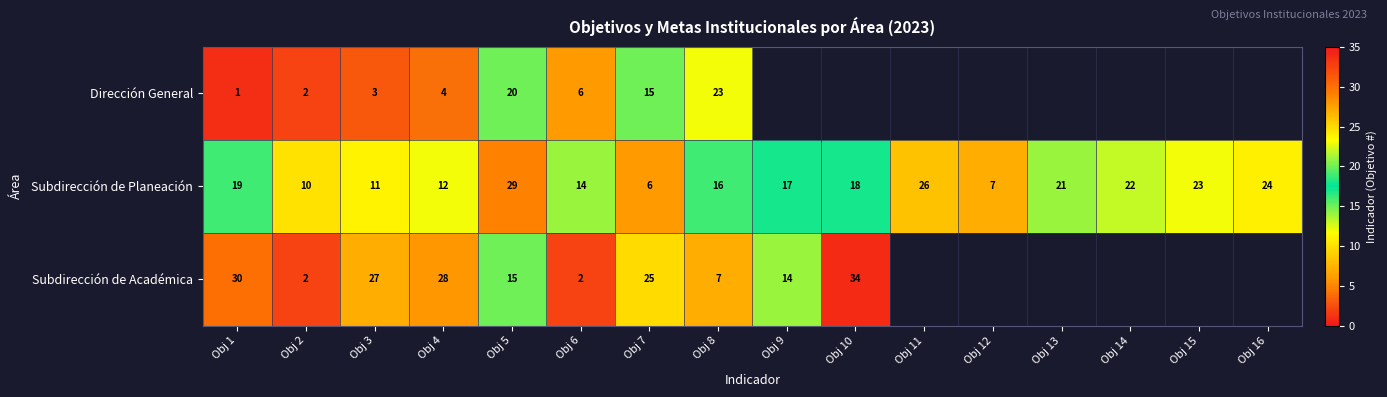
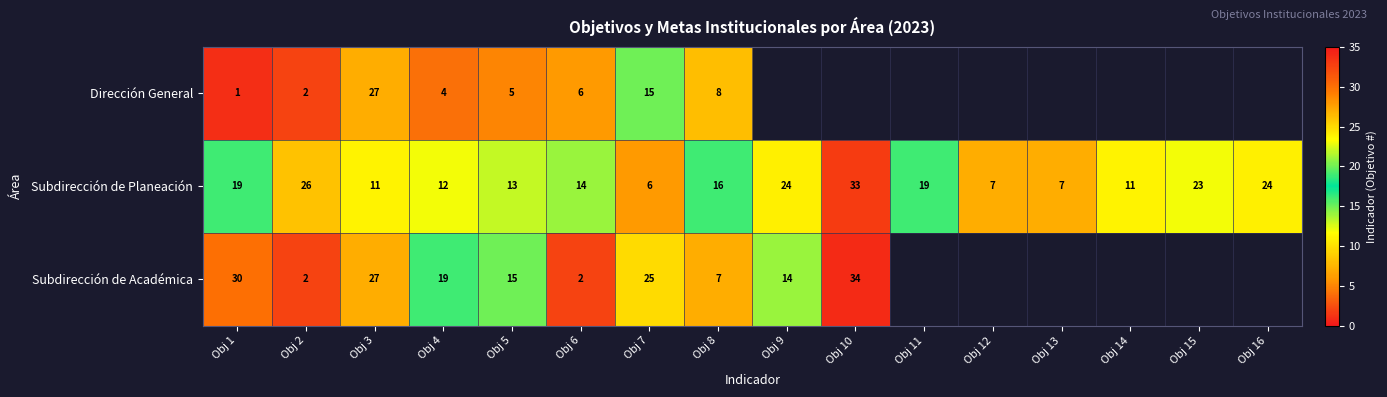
  {
    "Dirección General": {
      "Obj 1": 1,
      "Obj 2": 2,
-     "Obj 3": 3,
+     "Obj 3": 27,
      "Obj 4": 4,
-     "Obj 5": 20,
+     "Obj 5": 5,
      "Obj 6": 6,
      "Obj 7": 15,
-     "Obj 8": 23
+     "Obj 8": 8
    },
    "Subdirección de Planeación": {
      "Obj 1": 19,
-     "Obj 2": 10,
+     "Obj 2": 26,
      "Obj 3": 11,
      "Obj 4": 12,
-     "Obj 5": 29,
+     "Obj 5": 13,
      "Obj 6": 14,
      "Obj 7": 6,
      "Obj 8": 16,
-     "Obj 9": 17,
-     "Obj 10": 18,
-     "Obj 11": 26,
+     "Obj 9": 24,
+     "Obj 10": 33,
+     "Obj 11": 19,
      "Obj 12": 7,
-     "Obj 13": 21,
-     "Obj 14": 22,
+     "Obj 13": 7,
+     "Obj 14": 11,
      "Obj 15": 23,
      "Obj 16": 24
    },
    "Subdirección de Académica": {
      "Obj 1": 30,
      "Obj 2": 2,
      "Obj 3": 27,
-     "Obj 4": 28,
+     "Obj 4": 19,
      "Obj 5": 15,
      "Obj 6": 2,
      "Obj 7": 25,
      "Obj 8": 7,
      "Obj 9": 14,
      "Obj 10": 34
    }
  }
